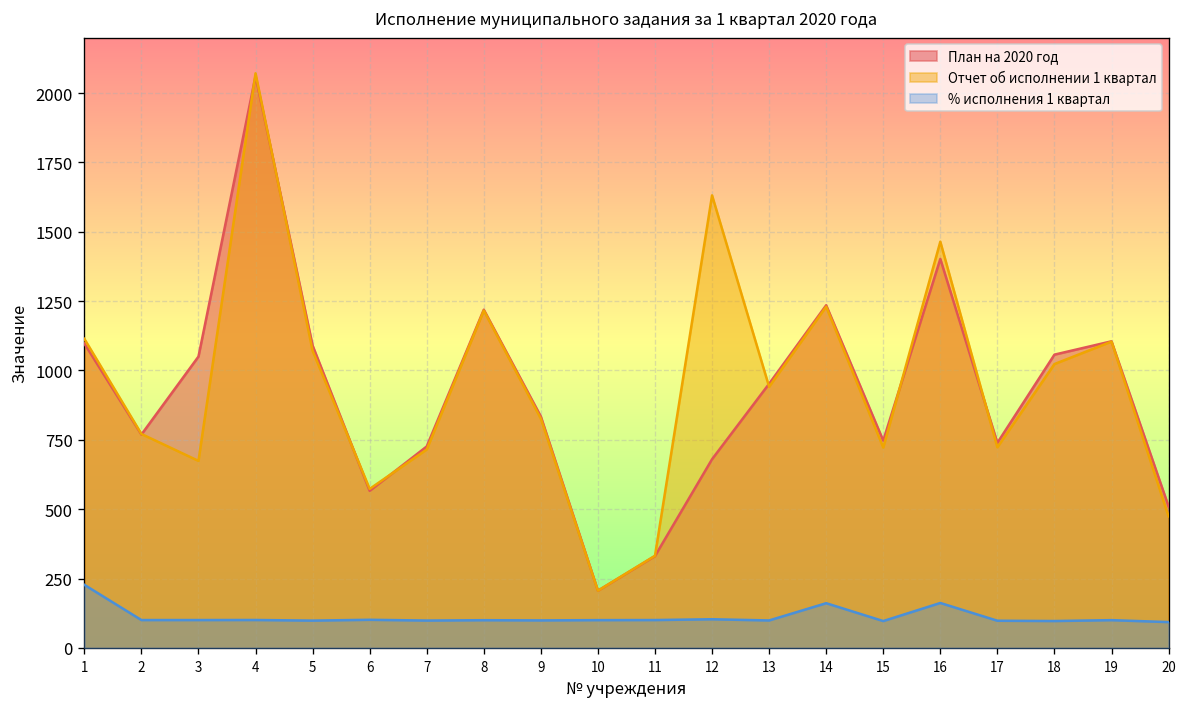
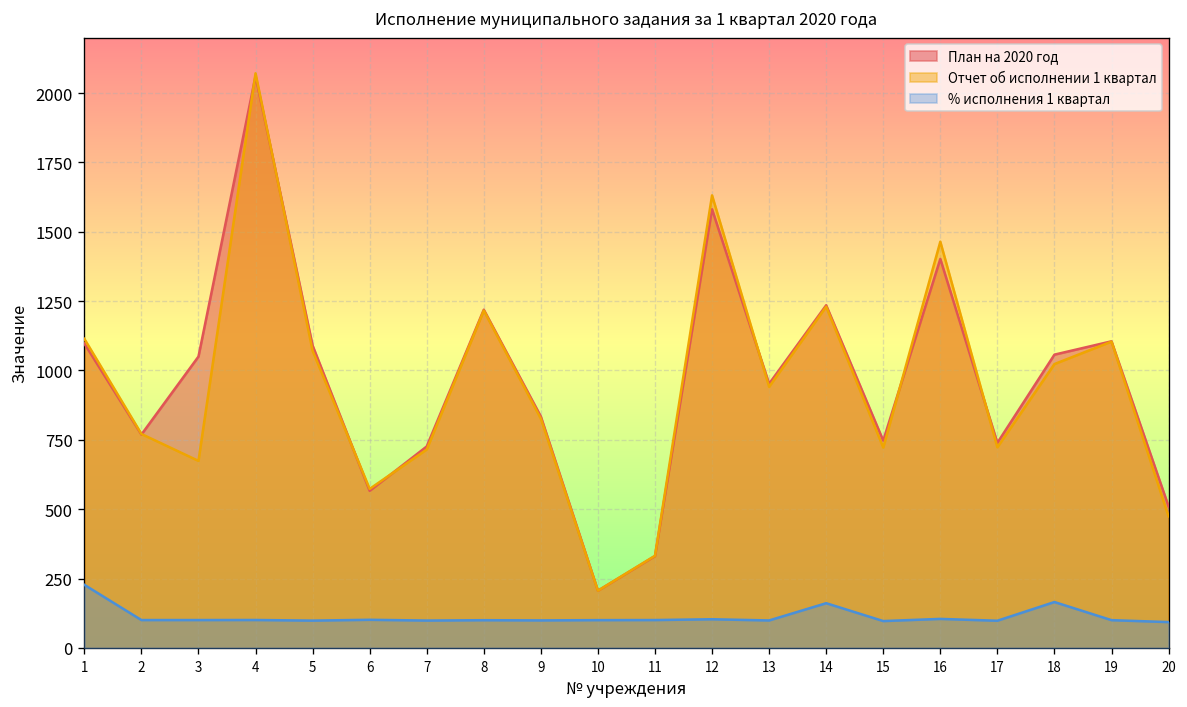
  {
    "План на 2020 год": {
      "1": 1100,
      "3": 1050,
      "5": 1090,
-     "12": 680,
+     "12": 1580,
      "13": 950,
      "15": 750,
      "16": 1400,
      "17": 740,
      "18": 1060,
      "20": 510
    },
    "Отчет об исполнении 1 квартал": {
      "1": 1110,
      "3": 670,
      "5": 1070,
      "12": 1630,
      "13": 940,
      "15": 720,
      "16": 1460,
      "17": 720,
      "18": 1020,
      "20": 470
    },
    "% исполнения 1 квартал": {
      "1": 230,
      "2": 100,
      "3": 100,
      "4": 100,
      "5": 100,
      "6": 100,
      "7": 100,
      "8": 100,
      "9": 100,
      "10": 100,
      "11": 100,
      "12": 100,
      "13": 100,
      "14": 160,
      "15": 100,
-     "16": 160,
+     "16": 100,
      "17": 100,
-     "18": 100,
+     "18": 170,
      "19": 100,
      "20": 90
    }
  }
